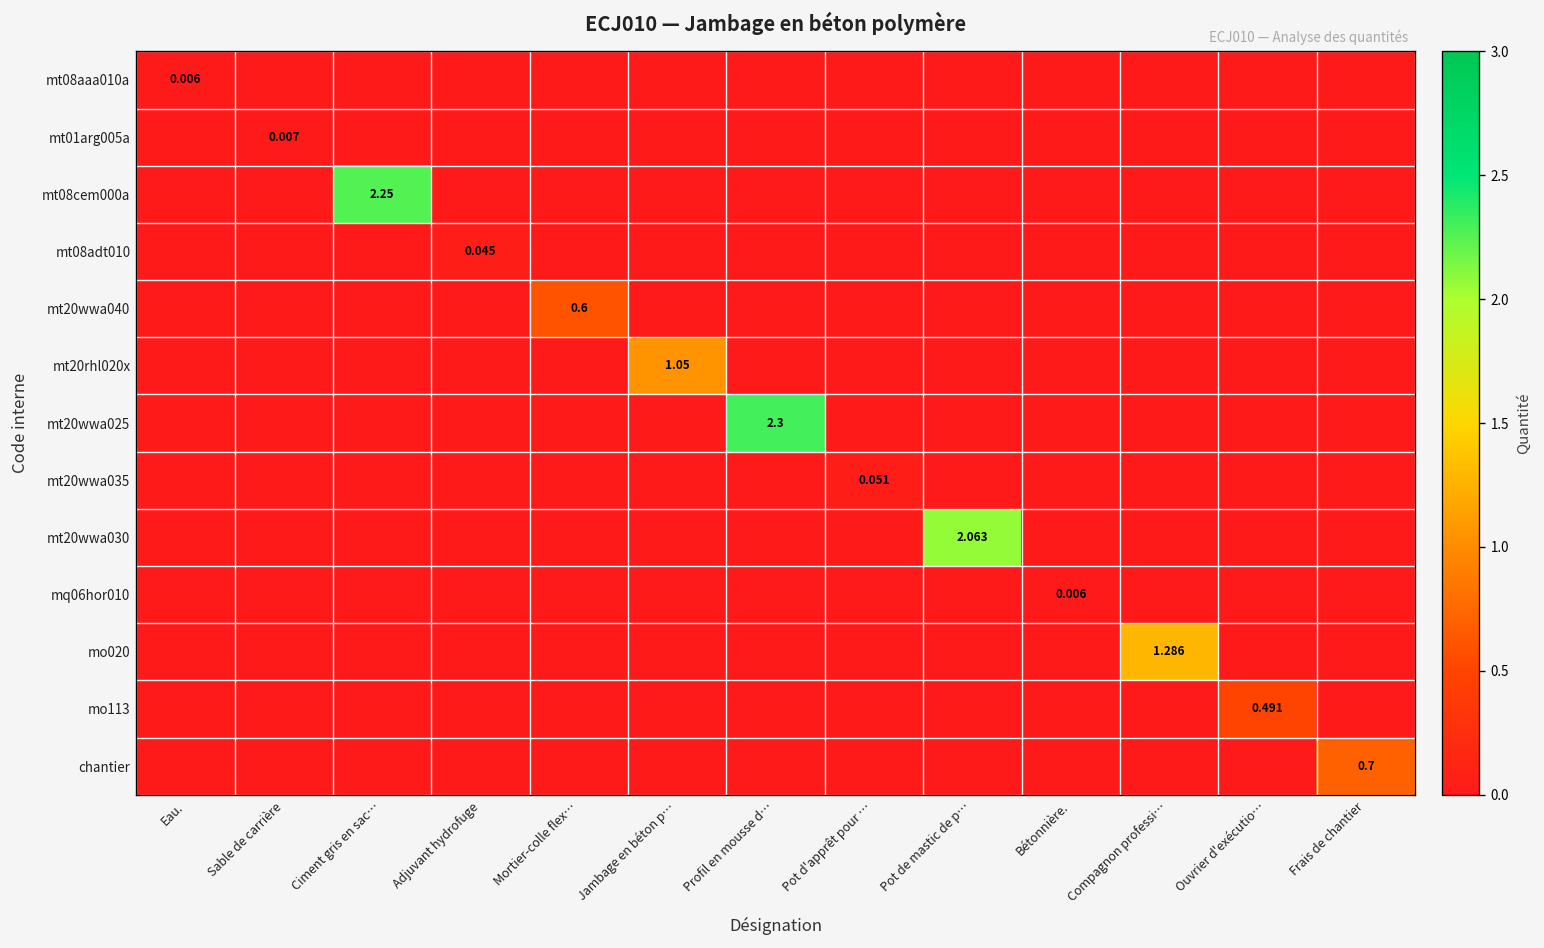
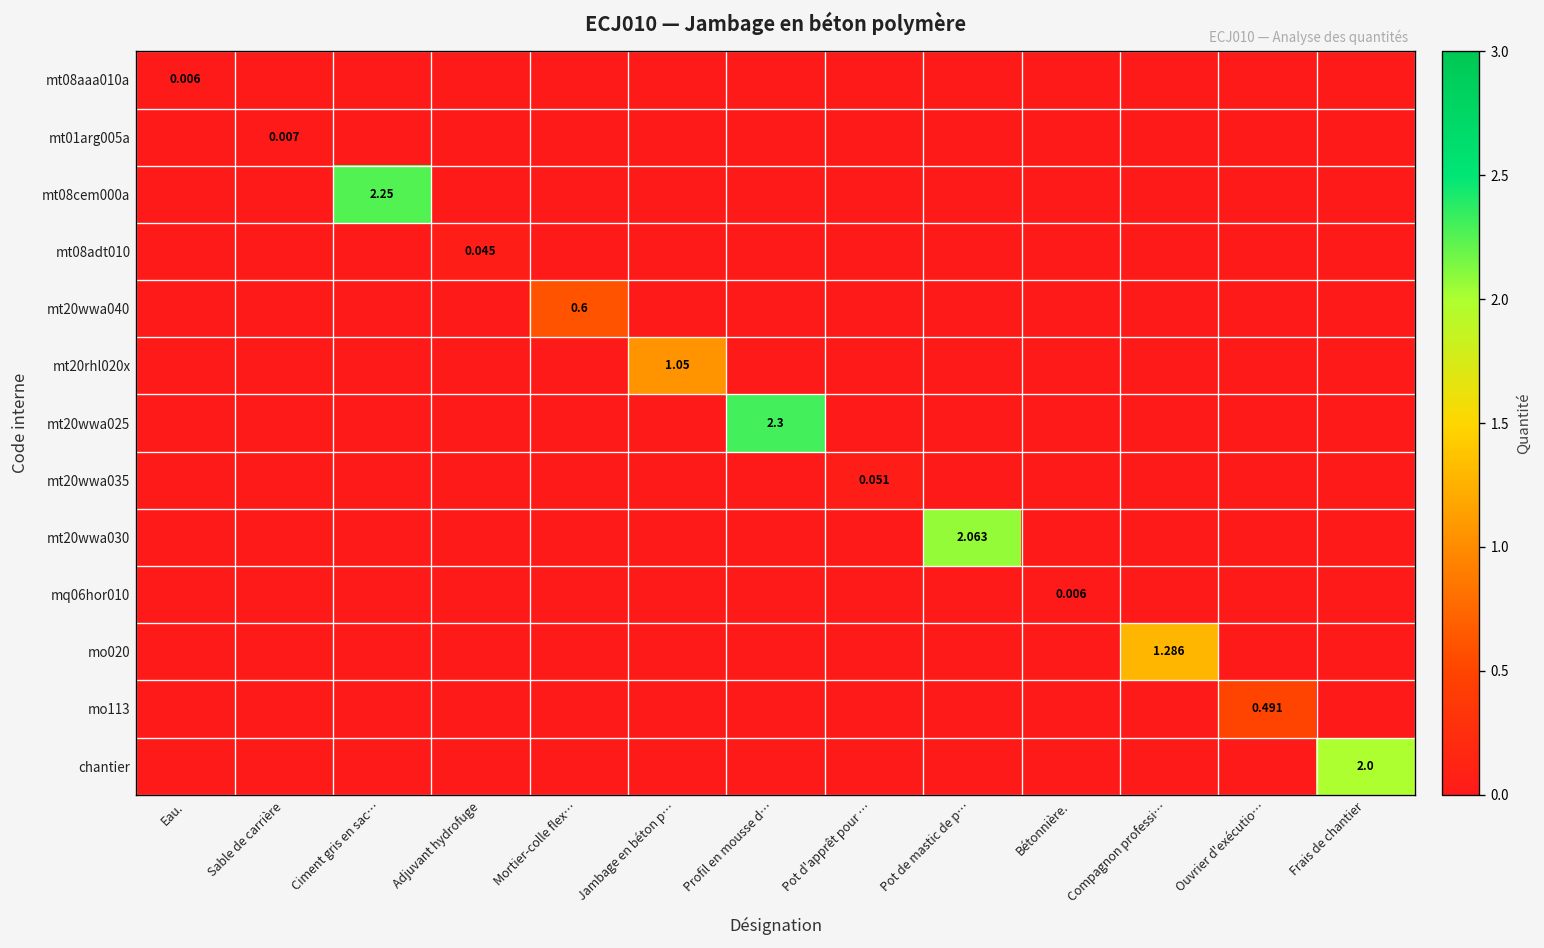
  {
    "mt08aaa010a": {
      "Eau.": 0.006
    },
    "mt01arg005a": {
      "Sable de carrière": 0.007
    },
    "mt08cem000a": {
      "Ciment gris en sac…": 2.25
    },
    "mt08adt010": {
      "Adjuvant hydrofuge": 0.045
    },
    "mt20wwa040": {
      "Mortier-colle flex…": 0.6
    },
    "mt20rhl020x": {
      "Jambage en béton p…": 1.05
    },
    "mt20wwa025": {
      "Profil en mousse d…": 2.3
    },
    "mt20wwa035": {
      "Pot d'apprêt pour …": 0.051
    },
    "mt20wwa030": {
      "Pot de mastic de p…": 2.063
    },
    "mq06hor010": {
      "Bétonnière.": 0.006
    },
    "mo020": {
      "Compagnon professi…": 1.286
    },
    "mo113": {
      "Ouvrier d'exécutio…": 0.491
    },
    "chantier": {
-     "Frais de chantier": 0.7
+     "Frais de chantier": 2.0
    }
  }
